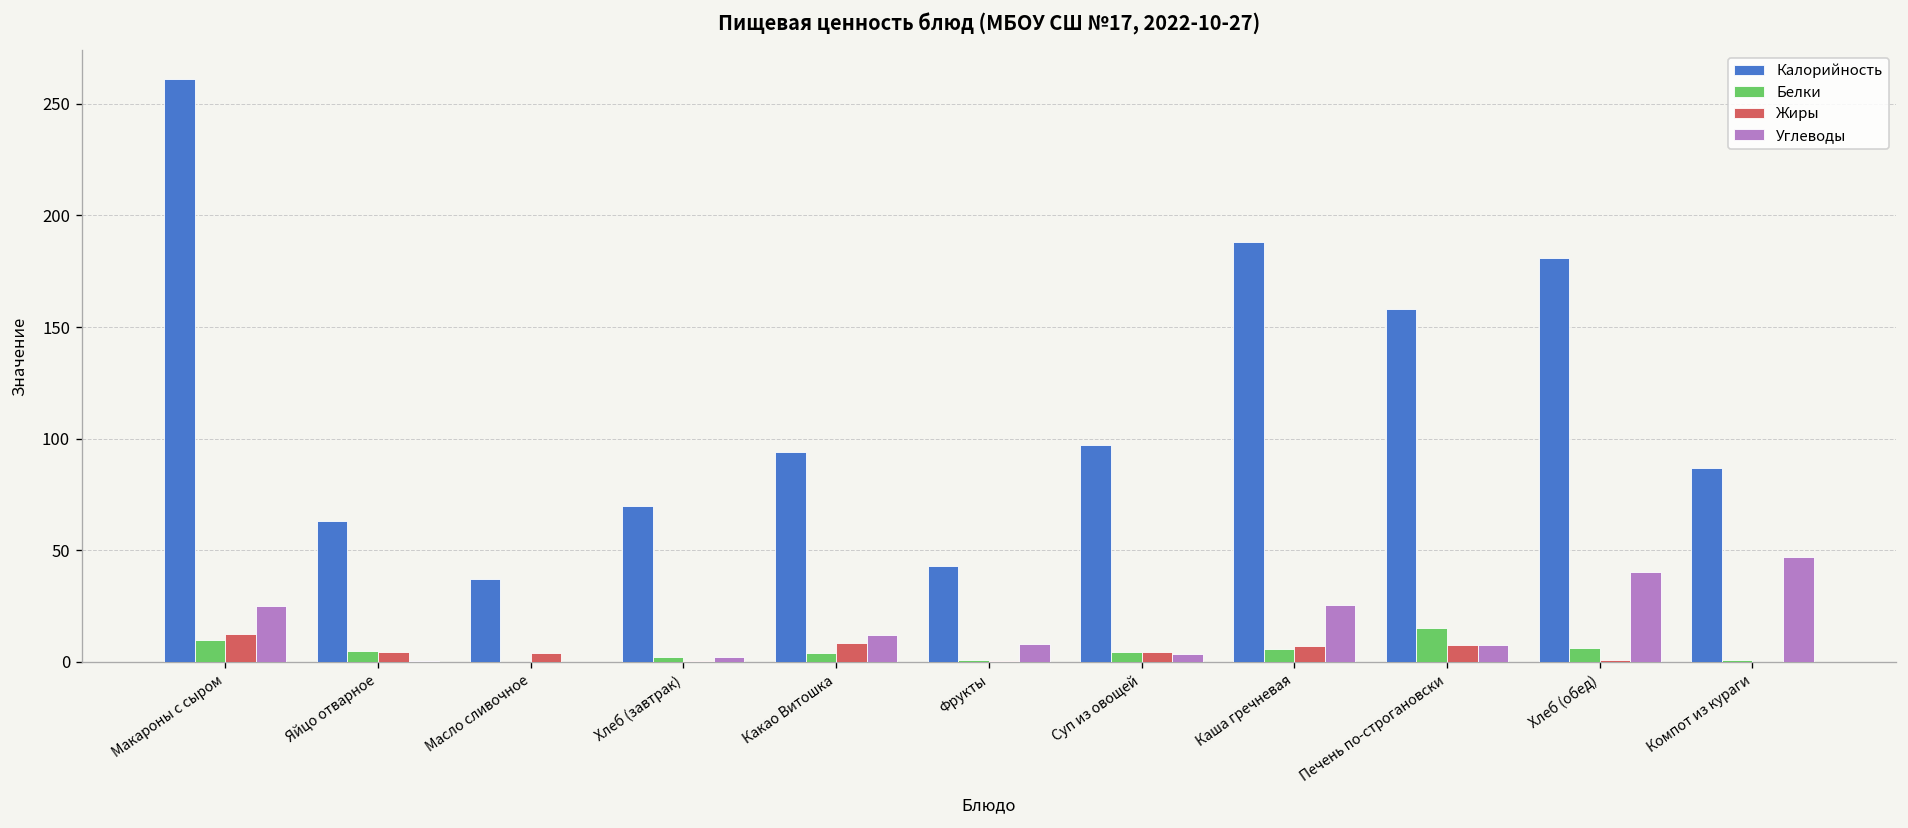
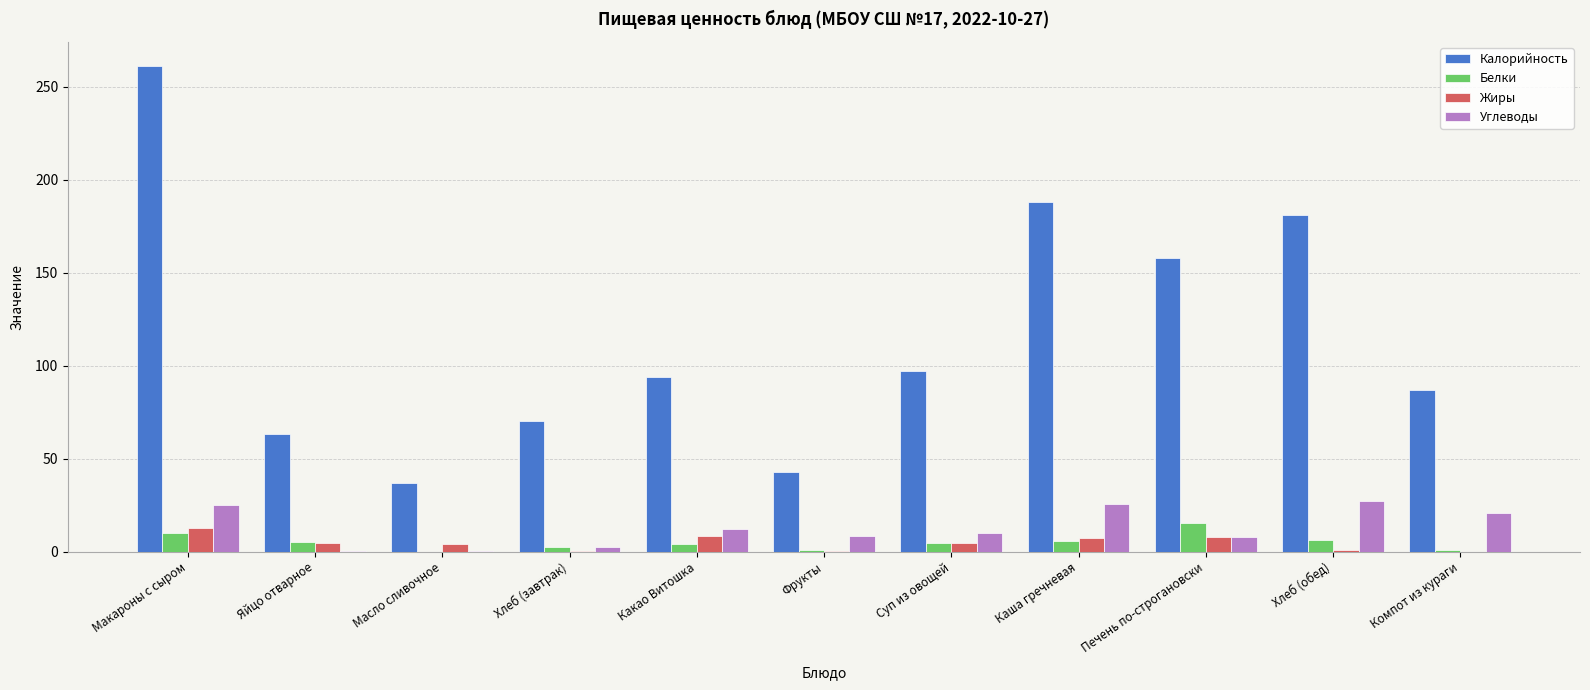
  {
    "Калорийность": {
      "Макароны с сыром": 261,
      "Яйцо отварное": 63,
      "Масло сливочное": 37,
      "Хлеб (завтрак)": 70,
      "Какао Витошка": 94,
      "Фрукты": 43,
      "Суп из овощей": 97,
      "Каша гречневая": 188,
      "Печень по-строгановски": 158,
      "Хлеб (обед)": 181,
      "Компот из кураги": 87
    },
    "Белки": {
      "Макароны с сыром": 10,
      "Яйцо отварное": 5,
      "Хлеб (завтрак)": 2,
      "Какао Витошка": 4,
      "Суп из овощей": 4,
      "Каша гречневая": 6,
      "Печень по-строгановски": 15,
      "Хлеб (обед)": 6
    },
    "Жиры": {
      "Макароны с сыром": 12,
      "Яйцо отварное": 5,
      "Масло сливочное": 4,
      "Какао Витошка": 8,
      "Суп из овощей": 5,
      "Каша гречневая": 7,
      "Печень по-строгановски": 8,
      "Компот из кураги": 0
    },
    "Углеводы": {
      "Макароны с сыром": 25,
      "Хлеб (завтрак)": 2,
      "Какао Витошка": 12,
      "Фрукты": 8,
-     "Суп из овощей": 3,
+     "Суп из овощей": 10,
      "Каша гречневая": 25,
      "Печень по-строгановски": 8,
-     "Хлеб (обед)": 40,
-     "Компот из кураги": 47
+     "Хлеб (обед)": 27,
+     "Компот из кураги": 21
    }
  }
